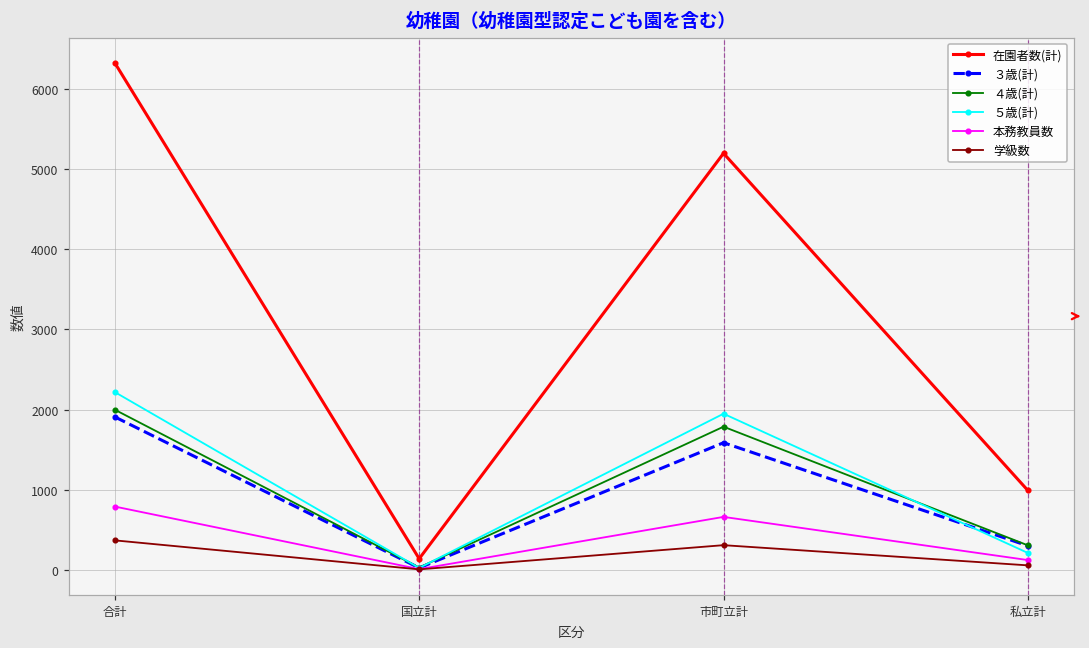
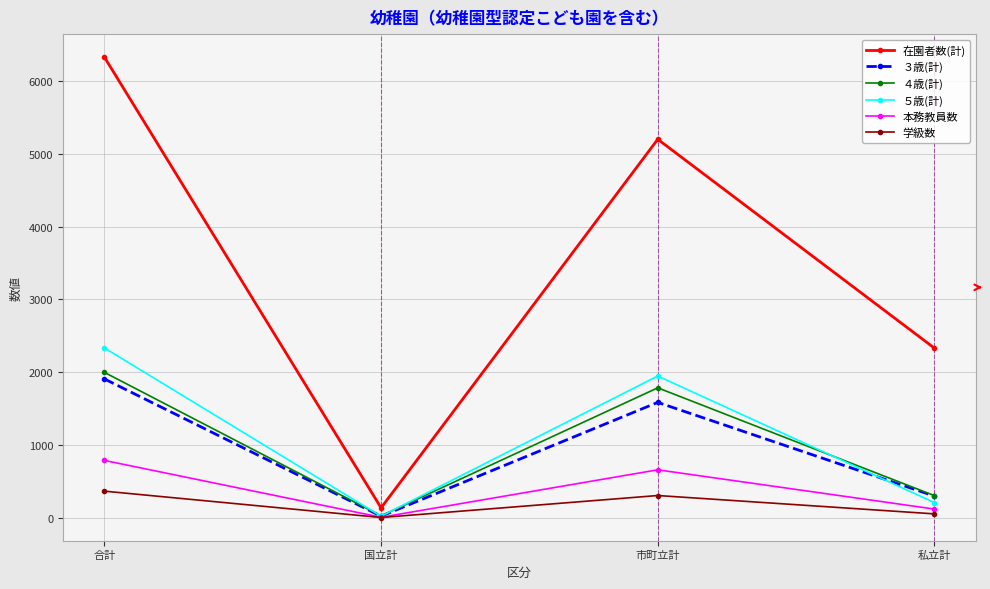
  {
    "在園者数(計)": {
      "合計": 6300,
      "国立計": 100,
      "市町立計": 5200,
-     "私立計": 1000
+     "私立計": 2300
    },
    "３歳(計)": {
      "合計": 1900,
      "市町立計": 1600
    },
    "４歳(計)": {
      "合計": 2000,
      "市町立計": 1800
    },
    "５歳(計)": {
-     "合計": 2200,
+     "合計": 2300,
      "市町立計": 1900,
      "私立計": 200
    },
    "本務教員数": {
      "合計": 800,
      "市町立計": 700,
      "私立計": 100
    },
    "学級数": {
      "合計": 400,
      "市町立計": 300,
      "私立計": 100
    }
  }
